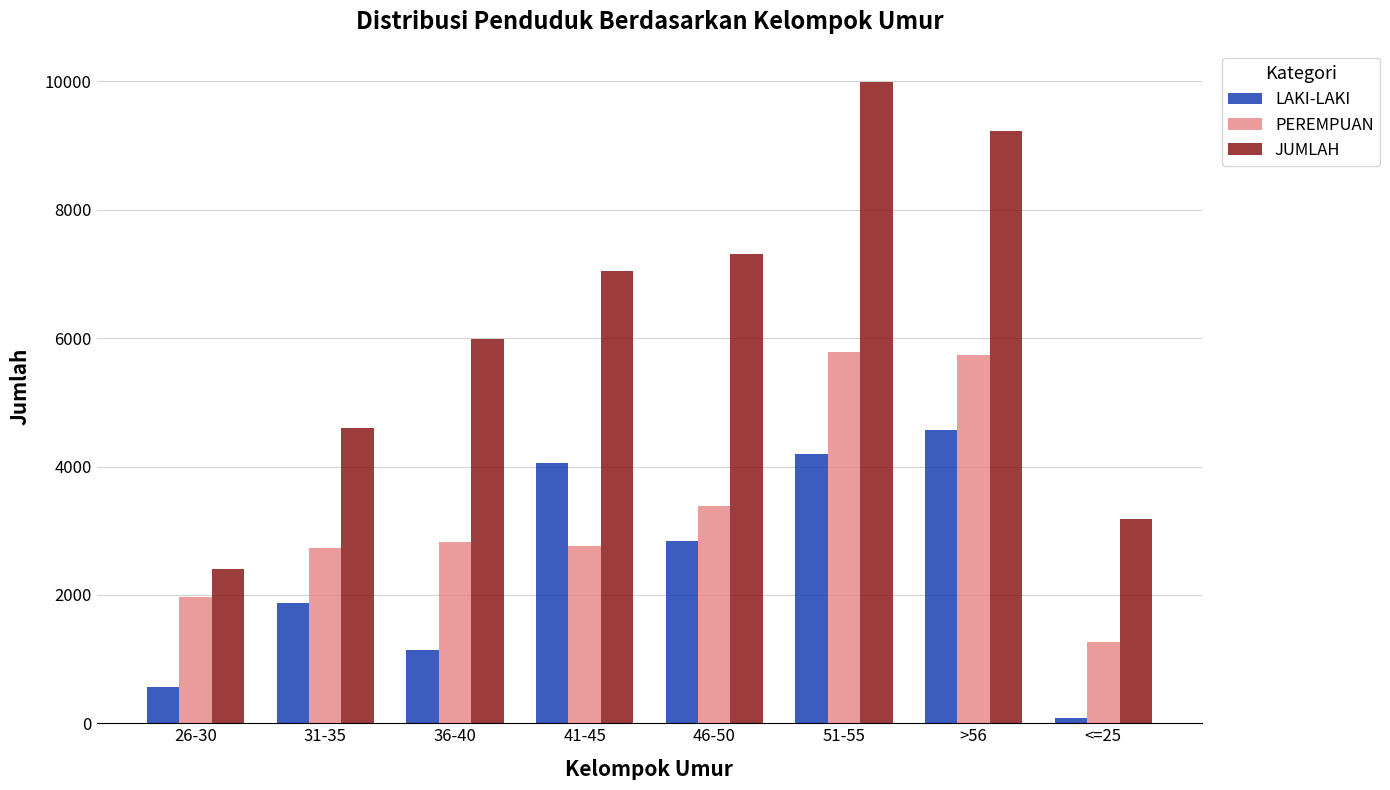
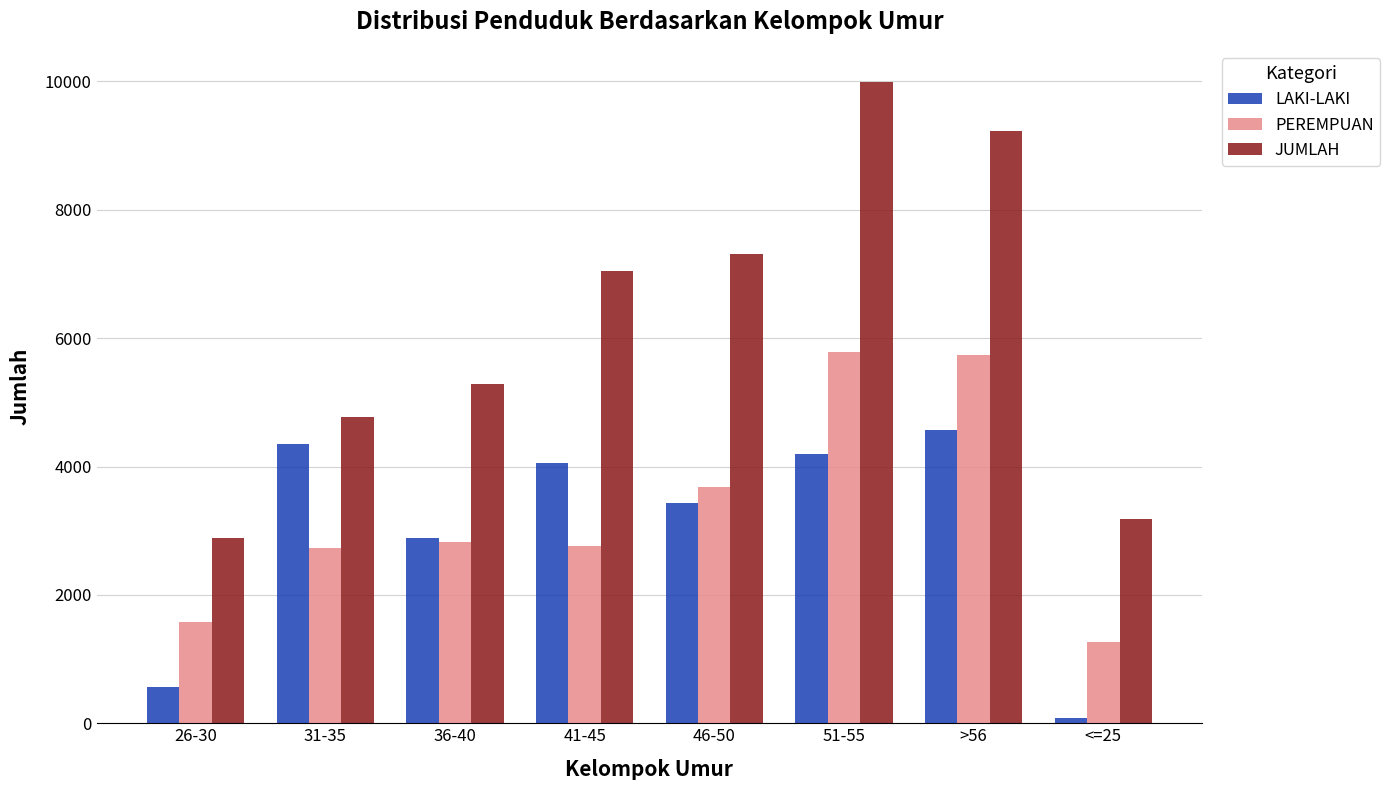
  {
    "LAKI-LAKI": {
      "26-30": 600,
-     "31-35": 1900,
-     "36-40": 1100,
+     "31-35": 4400,
+     "36-40": 2900,
      "41-45": 4100,
-     "46-50": 2800,
+     "46-50": 3400,
      "51-55": 4200,
      ">56": 4600,
      "<=25": 100
    },
    "PEREMPUAN": {
-     "26-30": 2000,
+     "26-30": 1600,
      "31-35": 2700,
      "36-40": 2800,
      "41-45": 2800,
-     "46-50": 3400,
+     "46-50": 3700,
      "51-55": 5800,
      ">56": 5700,
      "<=25": 1300
    },
    "JUMLAH": {
-     "26-30": 2400,
-     "31-35": 4600,
-     "36-40": 6000,
+     "26-30": 2900,
+     "31-35": 4800,
+     "36-40": 5300,
      "41-45": 7000,
      "46-50": 7300,
      "51-55": 10000,
      ">56": 9200,
      "<=25": 3200
    }
  }
